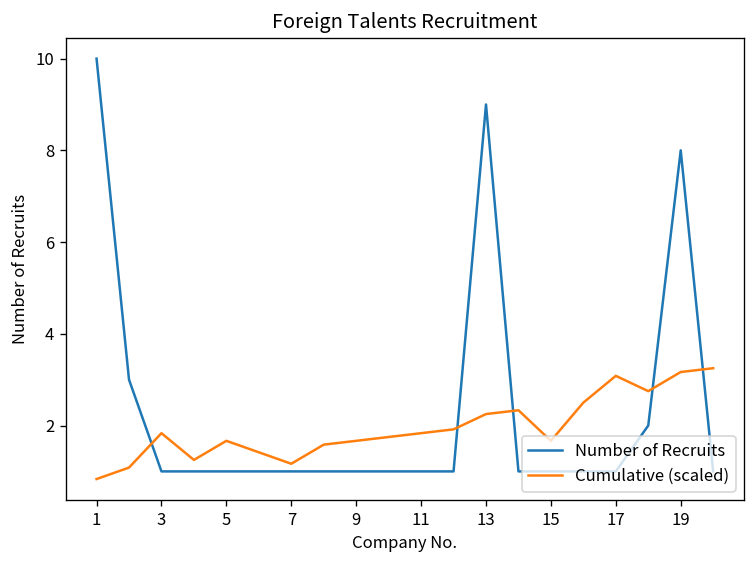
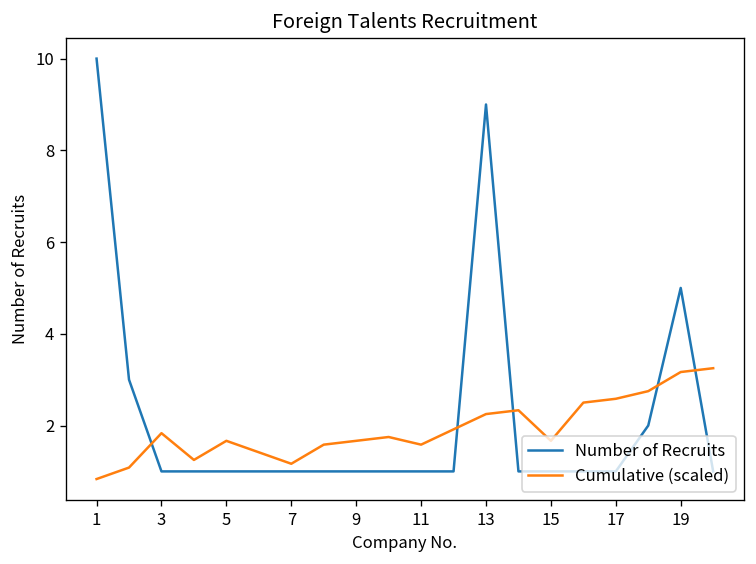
  {
    "Number of Recruits": {
      "1": 10,
      "3": 1,
      "5": 1,
      "7": 1,
      "9": 1,
      "11": 1,
      "13": 9,
-     "19": 8
+     "19": 5
    },
    "Cumulative (scaled)": {
      "1": 0.8,
      "3": 1.8,
      "5": 1.7,
      "7": 1.2,
      "9": 1.7,
-     "11": 1.8,
+     "11": 1.6,
      "13": 2.3,
-     "17": 3.1,
+     "17": 2.6,
      "19": 3.2
    }
  }
